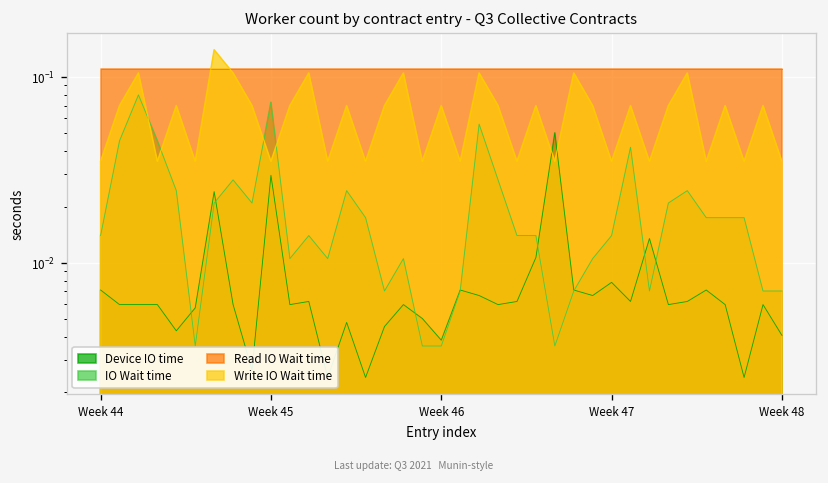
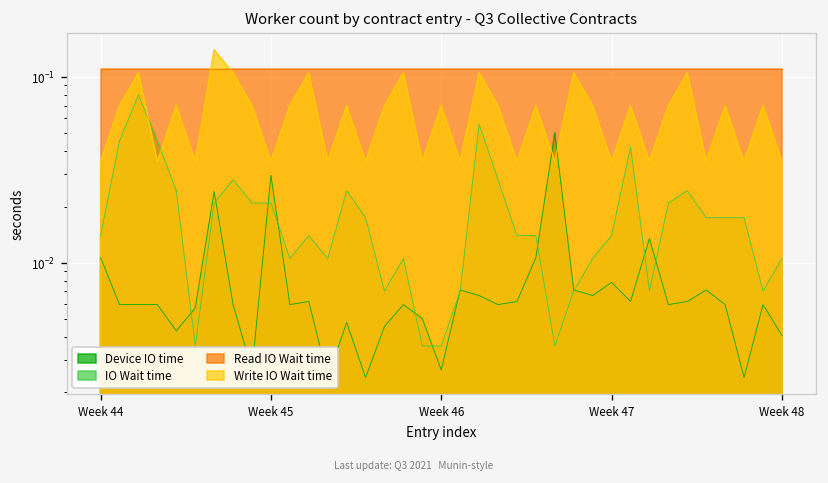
  {
    "Device IO time": {
-     "Week 44": 0.007,
+     "Week 44": 0.011,
      "Week 45": 0.030,
-     "Week 46": 0.0038,
+     "Week 46": 0.0026,
      "Week 47": 0.008,
      "Week 48": 0.0041
    },
    "IO Wait time": {
      "Week 44": 0.014,
-     "Week 45": 0.07,
+     "Week 45": 0.021,
      "Week 46": 0.0036,
      "Week 47": 0.014,
-     "Week 48": 0.007
+     "Week 48": 0.011
    },
    "Read IO Wait time": {
      "Week 44": 0.11,
      "Week 45": 0.11,
      "Week 46": 0.11,
      "Week 47": 0.11,
      "Week 48": 0.11
    },
    "Write IO Wait time": {
      "Week 44": 0.035,
      "Week 45": 0.035,
      "Week 46": 0.07,
      "Week 47": 0.035,
      "Week 48": 0.035
    }
  }
